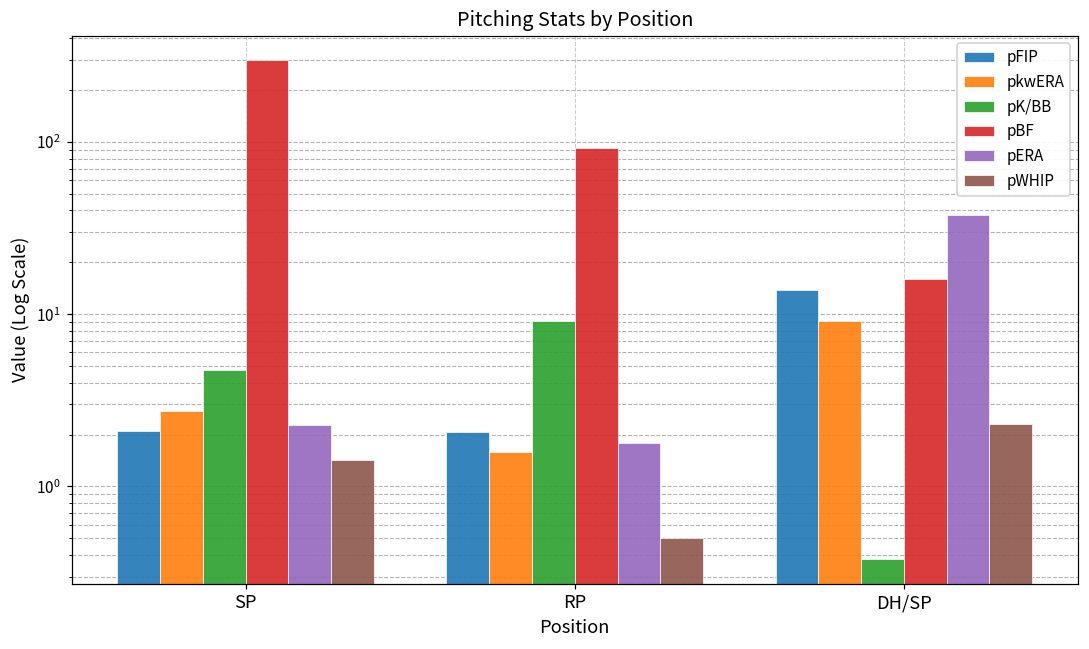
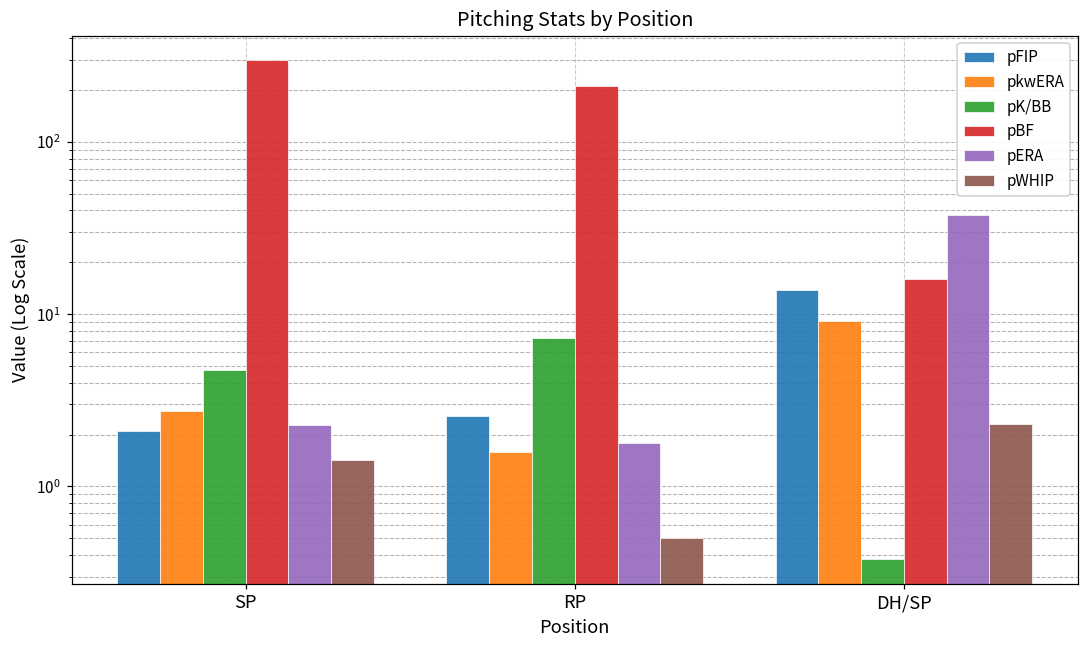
  {
    "pFIP": {
      "SP": 2.1,
-     "RP": 2.1,
+     "RP": 2.6,
      "DH/SP": 14
    },
    "pkwERA": {
      "SP": 2.7,
      "RP": 1.6,
      "DH/SP": 9
    },
    "pK/BB": {
      "SP": 4.8,
-     "RP": 9,
+     "RP": 7,
      "DH/SP": 0.38
    },
    "pBF": {
      "SP": 300,
-     "RP": 90,
+     "RP": 210,
      "DH/SP": 16
    },
    "pERA": {
      "SP": 2.3,
      "RP": 1.8,
      "DH/SP": 38
    },
    "pWHIP": {
      "SP": 1.4,
      "RP": 0.5,
      "DH/SP": 2.3
    }
  }
